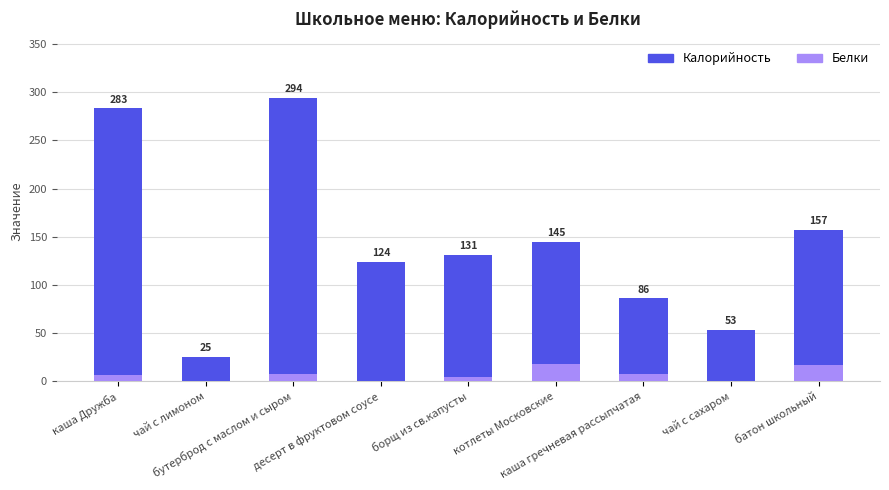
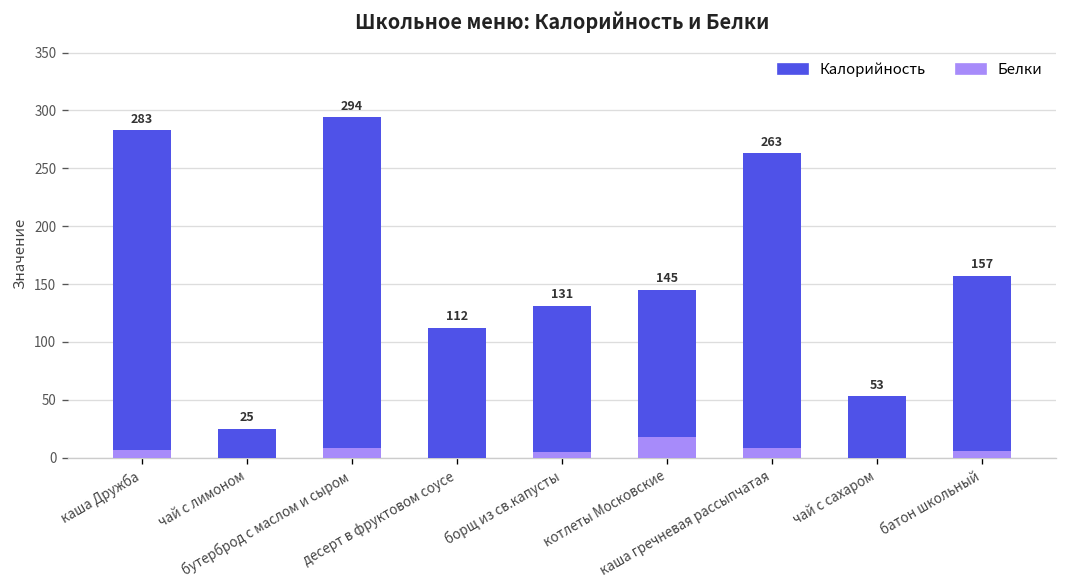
  {
    "Калорийность": {
      "каша Дружба": 283,
      "чай с лимоном": 25,
      "бутерброд с маслом и сыром": 294,
-     "десерт в фруктовом соусе": 124,
+     "десерт в фруктовом соусе": 112,
      "борщ из св.капусты": 131,
      "котлеты Московские": 145,
-     "каша гречневая рассыпчатая": 86,
+     "каша гречневая рассыпчатая": 263,
      "чай с сахаром": 53,
      "батон школьный": 157
    },
    "Белки": {
      "чай с лимоном": 0,
      "десерт в фруктовом соусе": 0,
      "чай с сахаром": 0,
-     "батон школьный": 20
+     "батон школьный": 10
    }
  }
